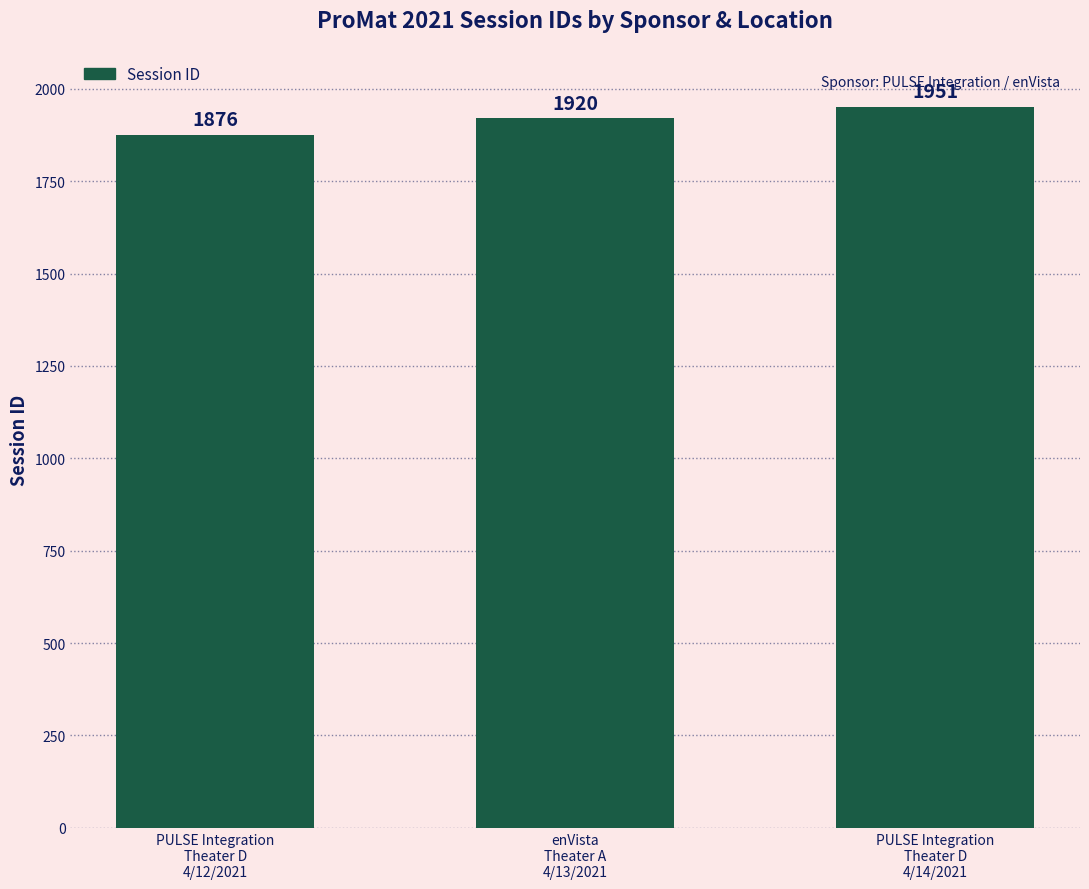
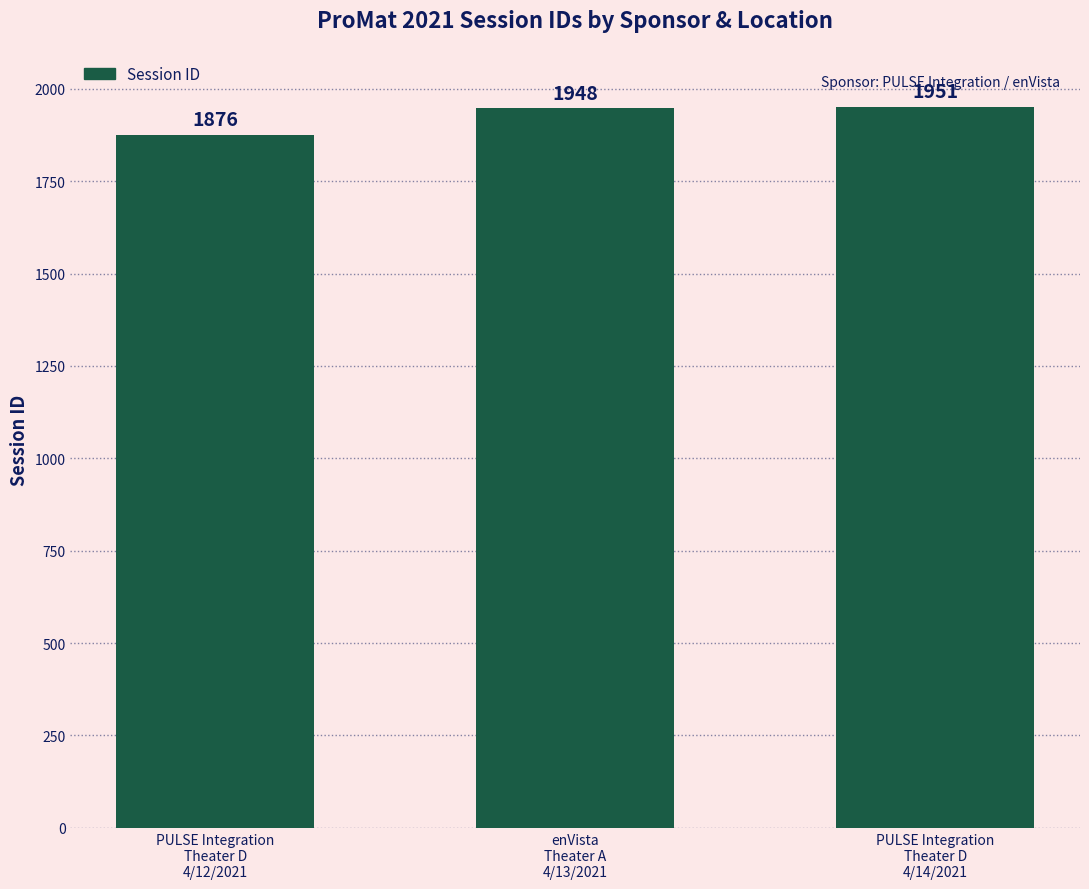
  {
    "PULSE Integration Theater D 4/12/2021": 1876,
-   "enVista Theater A 4/13/2021": 1920
+   "enVista Theater A 4/13/2021": 1948
  }
